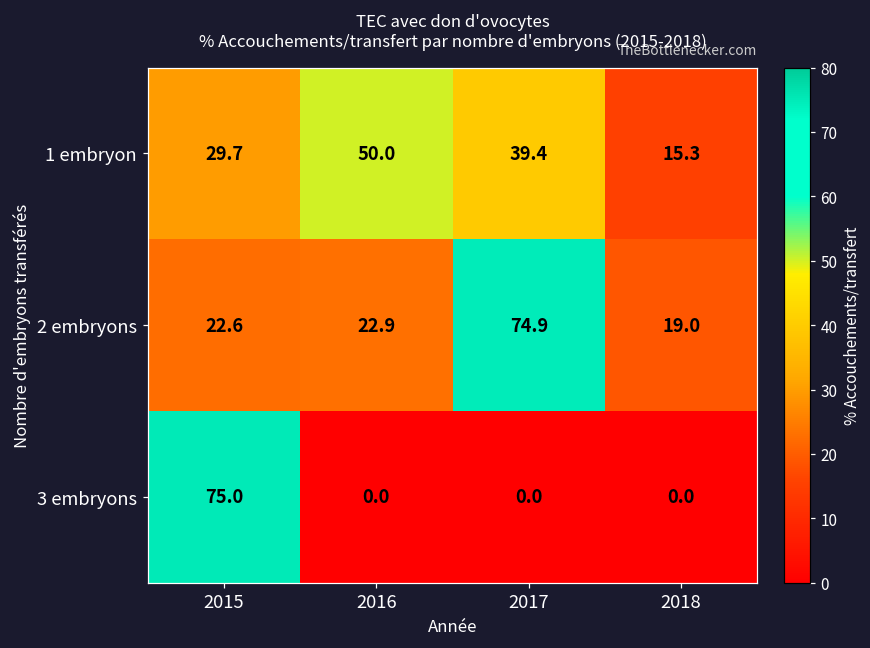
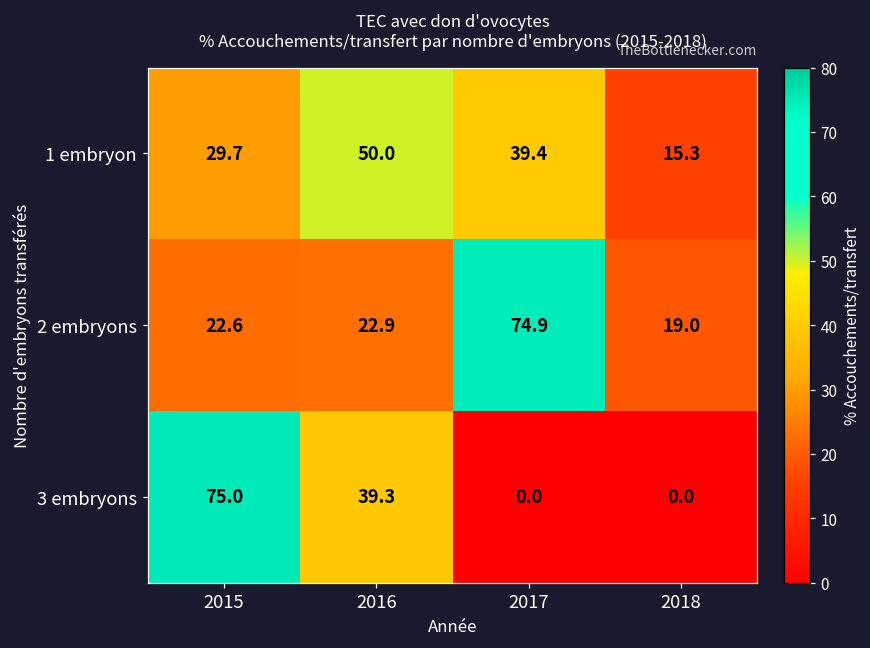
  {
    "1 embryon": {
      "2015": 29.7,
      "2016": 50.0,
      "2017": 39.4,
      "2018": 15.3
    },
    "2 embryons": {
      "2015": 22.6,
      "2016": 22.9,
      "2017": 74.9,
      "2018": 19.0
    },
    "3 embryons": {
      "2015": 75.0,
-     "2016": 0.0,
+     "2016": 39.3,
      "2017": 0.0,
      "2018": 0.0
    }
  }
